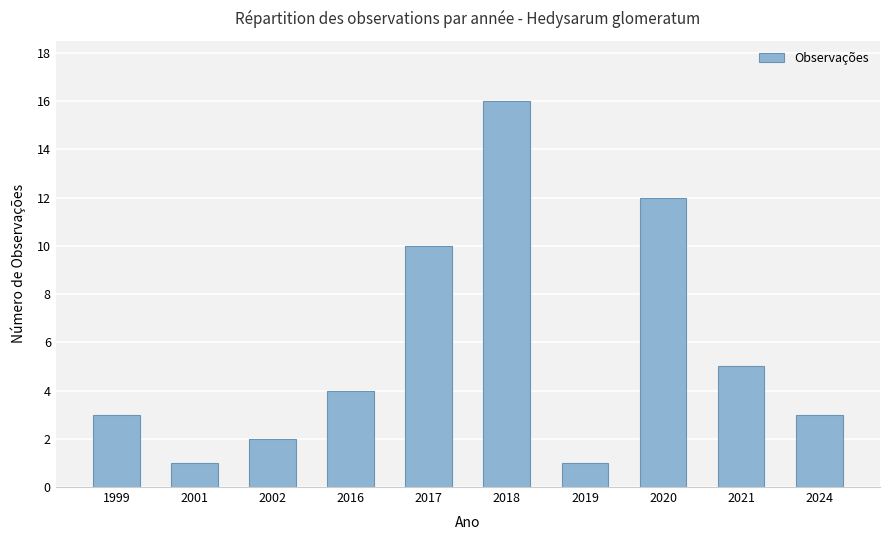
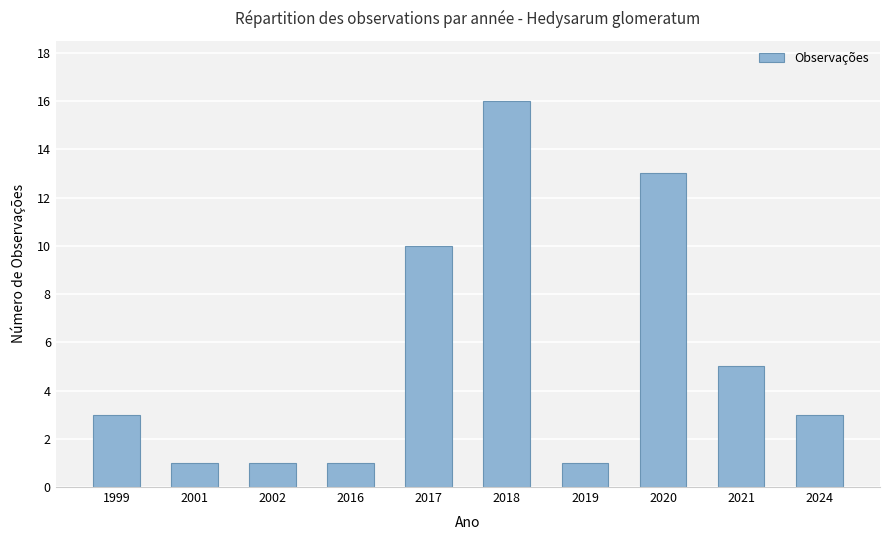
  {
    "1999": 3,
    "2001": 1,
-   "2002": 2,
-   "2016": 4,
+   "2002": 1,
+   "2016": 1,
    "2017": 10,
    "2018": 16,
    "2019": 1,
-   "2020": 12,
+   "2020": 13,
    "2021": 5,
    "2024": 3
  }
